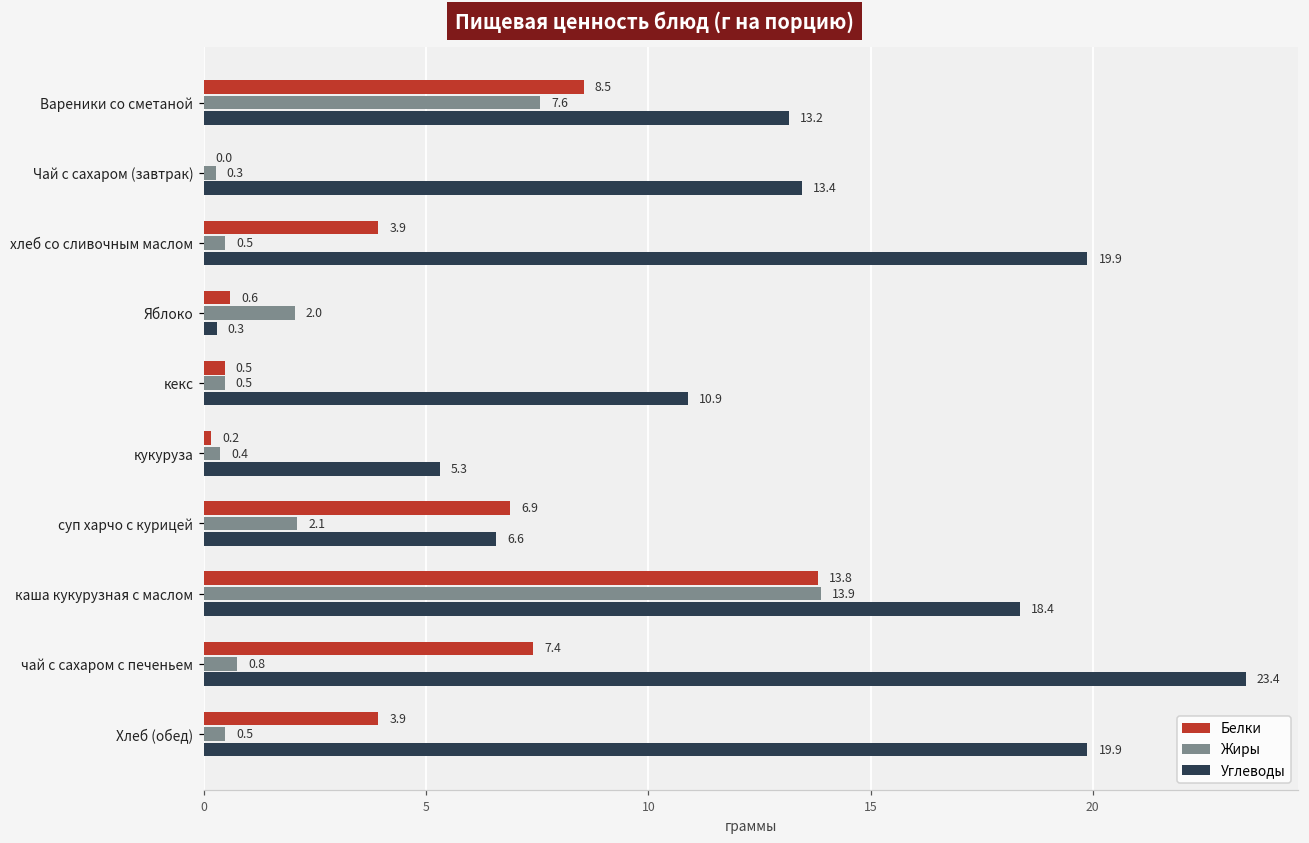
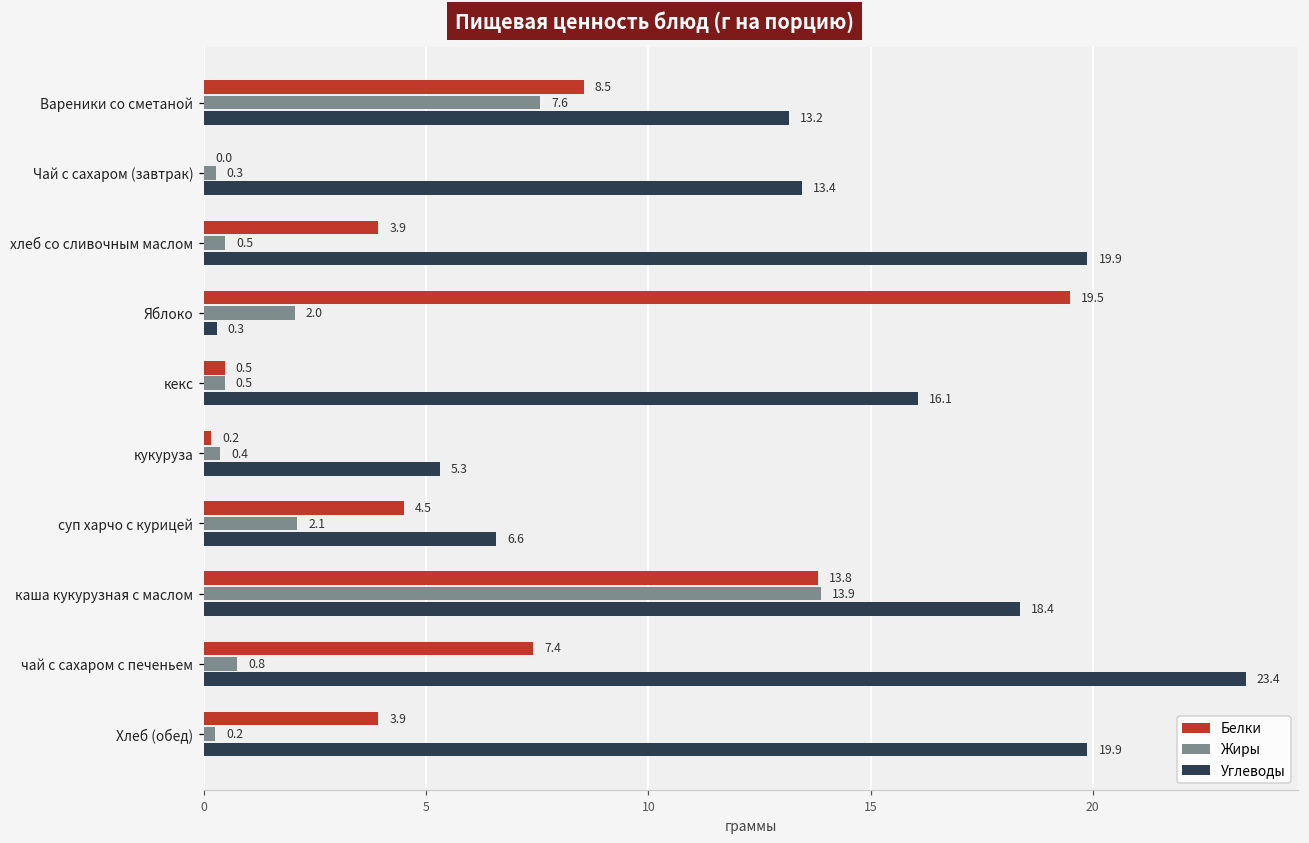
  {
    "Белки": {
      "Вареники со сметаной": 8.5,
      "Чай с сахаром (завтрак)": 0.0,
      "хлеб со сливочным маслом": 3.9,
-     "Яблоко": 0.6,
+     "Яблоко": 19.5,
      "кекс": 0.5,
      "кукуруза": 0.2,
-     "суп харчо с курицей": 6.9,
+     "суп харчо с курицей": 4.5,
      "каша кукурузная с маслом": 13.8,
      "чай с сахаром с печеньем": 7.4,
      "Хлеб (обед)": 3.9
    },
    "Жиры": {
      "Вареники со сметаной": 7.6,
      "Чай с сахаром (завтрак)": 0.3,
      "хлеб со сливочным маслом": 0.5,
      "Яблоко": 2.0,
      "кекс": 0.5,
      "кукуруза": 0.4,
      "суп харчо с курицей": 2.1,
      "каша кукурузная с маслом": 13.9,
      "чай с сахаром с печеньем": 0.8,
-     "Хлеб (обед)": 0.5
+     "Хлеб (обед)": 0.2
    },
    "Углеводы": {
      "Вареники со сметаной": 13.2,
      "Чай с сахаром (завтрак)": 13.4,
      "хлеб со сливочным маслом": 19.9,
      "Яблоко": 0.3,
-     "кекс": 10.9,
+     "кекс": 16.1,
      "кукуруза": 5.3,
      "суп харчо с курицей": 6.6,
      "каша кукурузная с маслом": 18.4,
      "чай с сахаром с печеньем": 23.4,
      "Хлеб (обед)": 19.9
    }
  }
